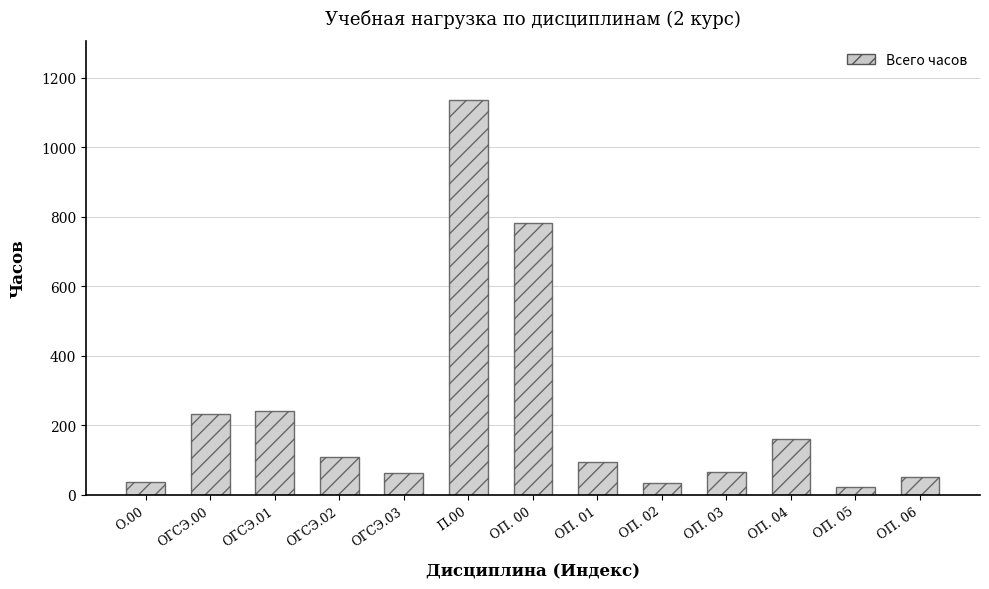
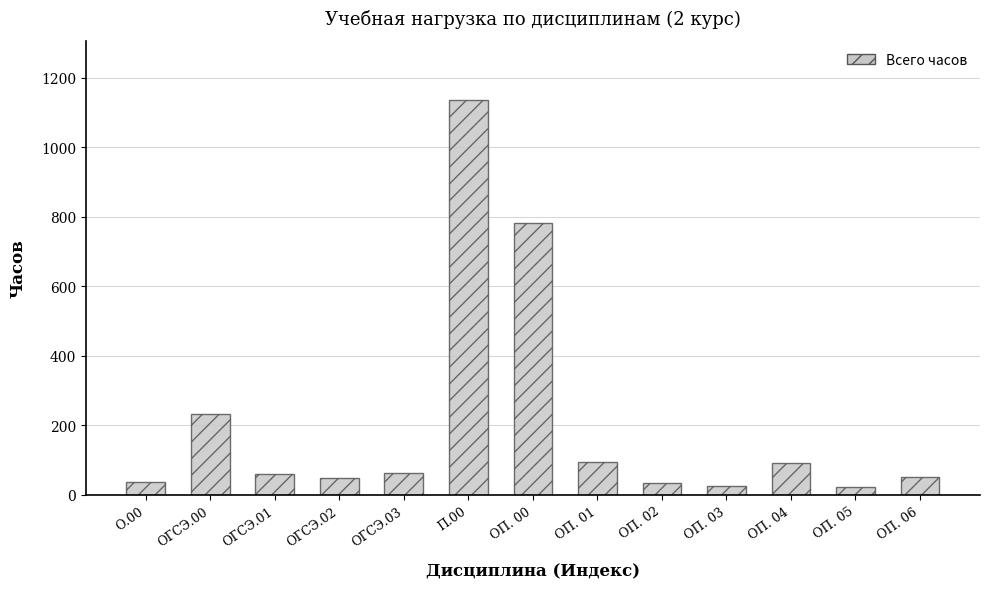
  {
    "О.00": 40,
    "ОГСЭ.00": 230,
-   "ОГСЭ.01": 240,
-   "ОГСЭ.02": 110,
+   "ОГСЭ.01": 60,
+   "ОГСЭ.02": 50,
    "ОГСЭ.03": 60,
    "П.00": 1140,
    "ОП. 00": 780,
    "ОП. 01": 90,
    "ОП. 02": 40,
-   "ОП. 03": 60,
-   "ОП. 04": 160,
+   "ОП. 03": 20,
+   "ОП. 04": 90,
    "ОП. 05": 20,
    "ОП. 06": 50
  }
